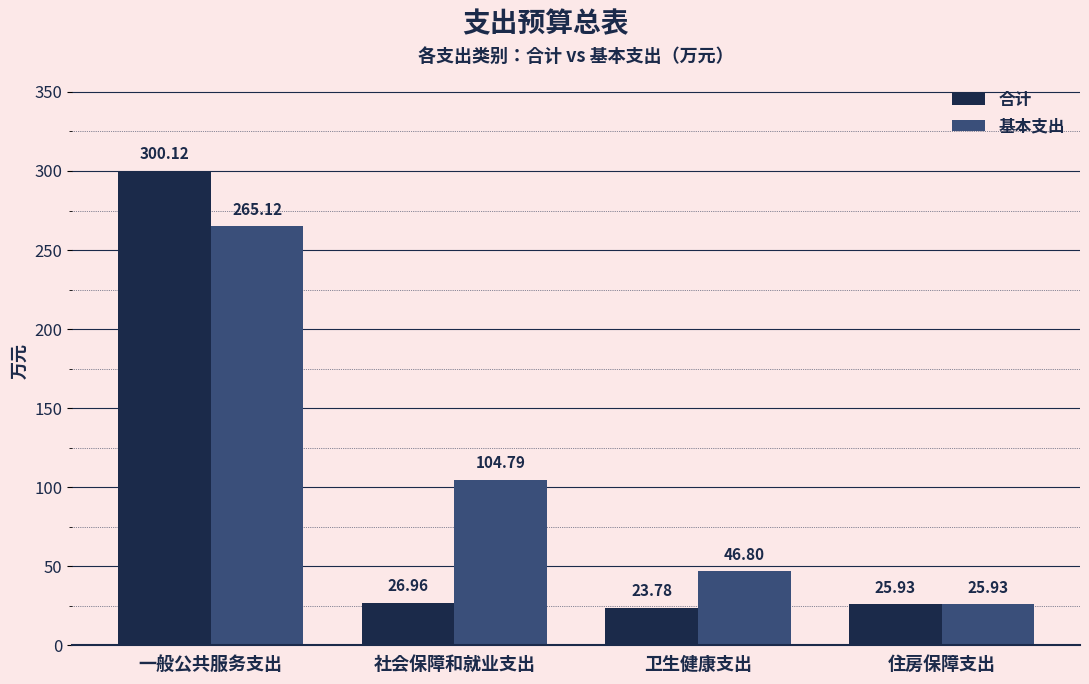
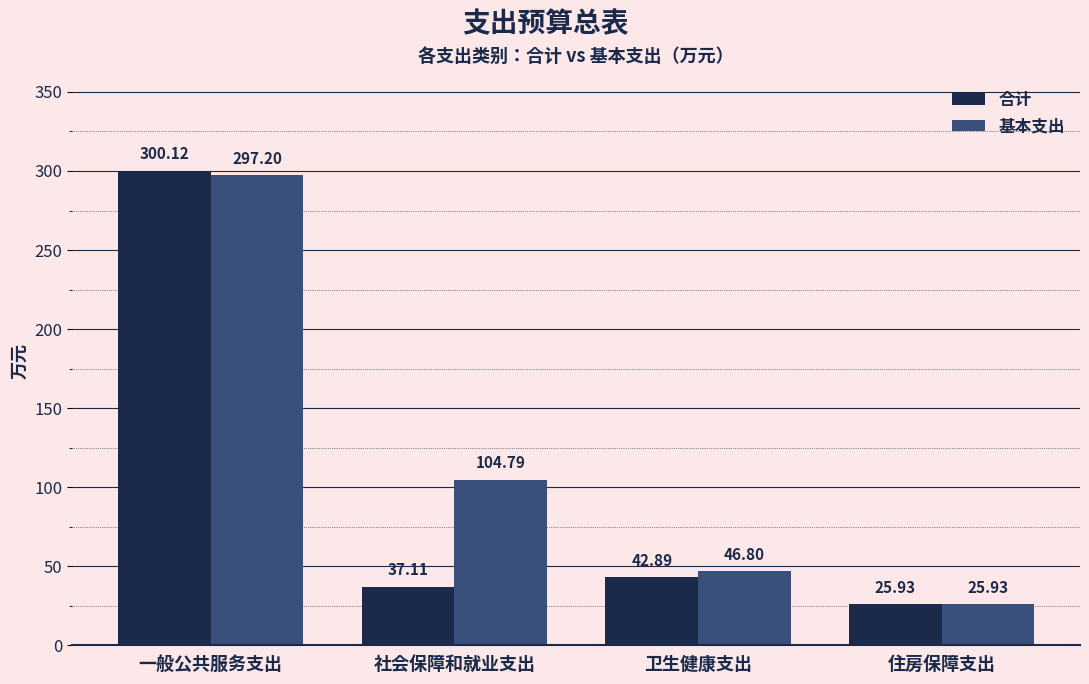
  {
    "合计": {
      "一般公共服务支出": 300.12,
-     "社会保障和就业支出": 26.96,
-     "卫生健康支出": 23.78,
+     "社会保障和就业支出": 37.11,
+     "卫生健康支出": 42.89,
      "住房保障支出": 25.93
    },
    "基本支出": {
-     "一般公共服务支出": 265.12,
+     "一般公共服务支出": 297.20,
      "社会保障和就业支出": 104.79,
      "卫生健康支出": 46.80,
      "住房保障支出": 25.93
    }
  }
